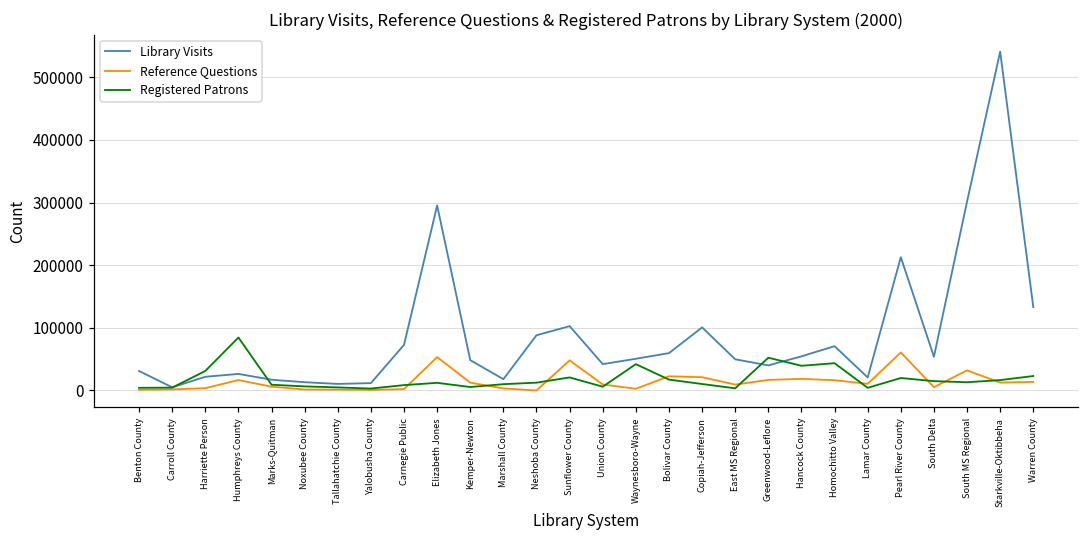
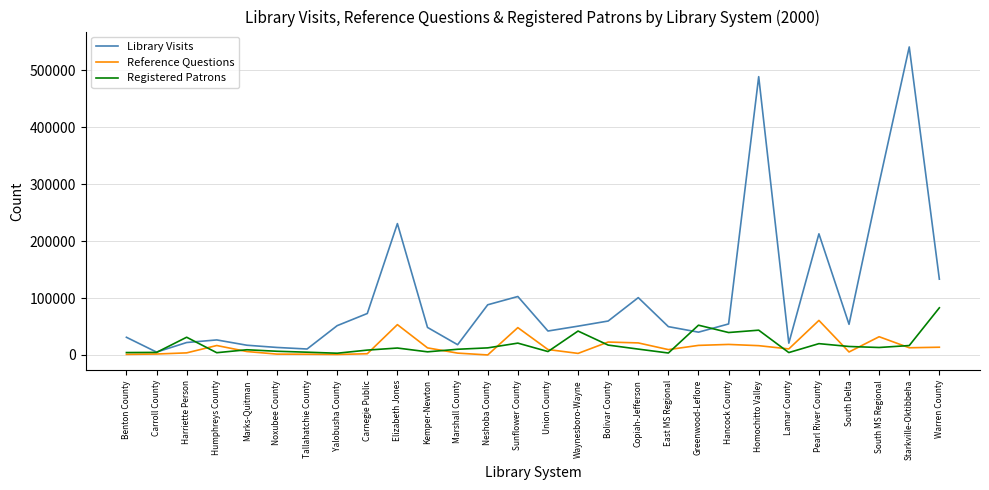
  {
    "Library Visits": {
      "Benton County": 30000,
      "Harriette Person": 20000,
      "Humphreys County": 30000,
      "Marks-Quitman": 20000,
      "Noxubee County": 10000,
      "Tallahatchie County": 10000,
-     "Yalobusha County": 10000,
+     "Yalobusha County": 50000,
      "Carnegie Public": 70000,
-     "Elizabeth Jones": 300000,
+     "Elizabeth Jones": 230000,
      "Kemper-Newton": 50000,
      "Marshall County": 20000,
      "Neshoba County": 90000,
      "Sunflower County": 100000,
      "Union County": 40000,
      "Waynesboro-Wayne": 50000,
      "Bolivar County": 60000,
      "Copiah-Jefferson": 100000,
      "East MS Regional": 50000,
      "Greenwood-Leflore": 40000,
      "Hancock County": 50000,
-     "Homochitto Valley": 70000,
+     "Homochitto Valley": 490000,
      "Lamar County": 20000,
      "Pearl River County": 210000,
      "South Delta": 50000,
      "South MS Regional": 300000,
      "Starkville-Oktibbeha": 540000,
      "Warren County": 130000
    },
    "Reference Questions": {
      "Harriette Person": 0,
      "Humphreys County": 20000,
      "Noxubee County": 0,
      "Carnegie Public": 0,
      "Elizabeth Jones": 50000,
      "Kemper-Newton": 10000,
      "Marshall County": 0,
      "Neshoba County": 0,
      "Sunflower County": 50000,
      "Waynesboro-Wayne": 0,
      "Bolivar County": 20000,
      "Copiah-Jefferson": 20000,
      "East MS Regional": 10000,
      "Greenwood-Leflore": 20000,
      "Hancock County": 20000,
      "Homochitto Valley": 20000,
      "Lamar County": 10000,
      "Pearl River County": 60000,
      "South Delta": 10000,
      "South MS Regional": 30000,
      "Warren County": 10000
    },
    "Registered Patrons": {
      "Harriette Person": 30000,
-     "Humphreys County": 80000,
+     "Humphreys County": 0,
      "Noxubee County": 10000,
      "Carnegie Public": 10000,
      "Elizabeth Jones": 10000,
      "Kemper-Newton": 10000,
      "Marshall County": 10000,
      "Neshoba County": 10000,
      "Sunflower County": 20000,
      "Waynesboro-Wayne": 40000,
      "Bolivar County": 20000,
      "Copiah-Jefferson": 10000,
      "East MS Regional": 0,
      "Greenwood-Leflore": 50000,
      "Hancock County": 40000,
      "Homochitto Valley": 40000,
      "Lamar County": 0,
      "Pearl River County": 20000,
      "South Delta": 10000,
      "South MS Regional": 10000,
-     "Warren County": 20000
+     "Warren County": 80000
    }
  }
